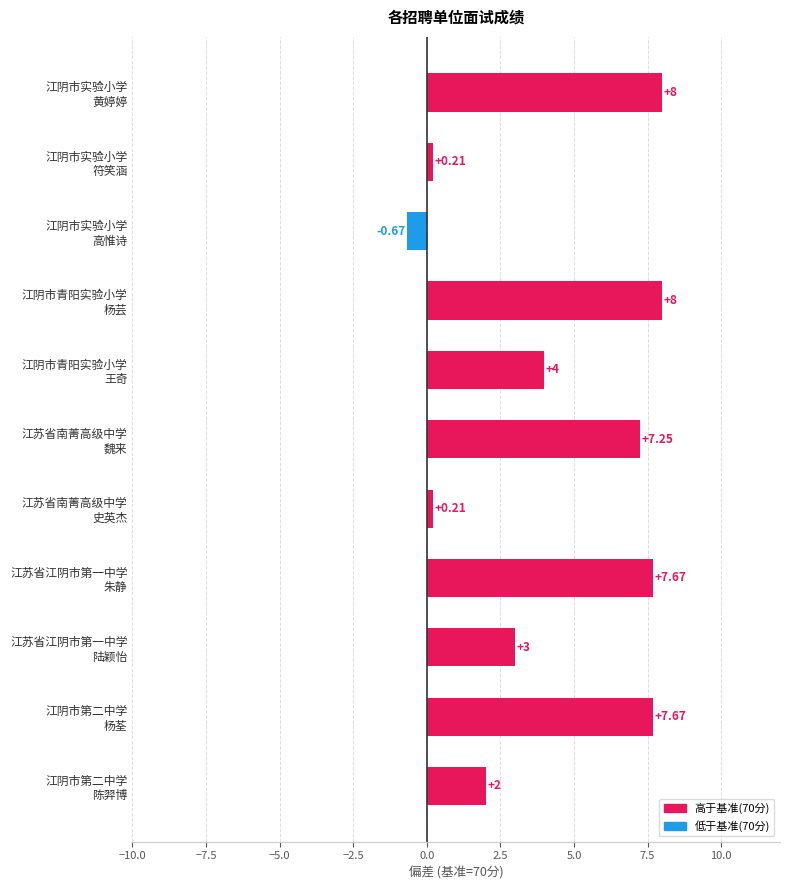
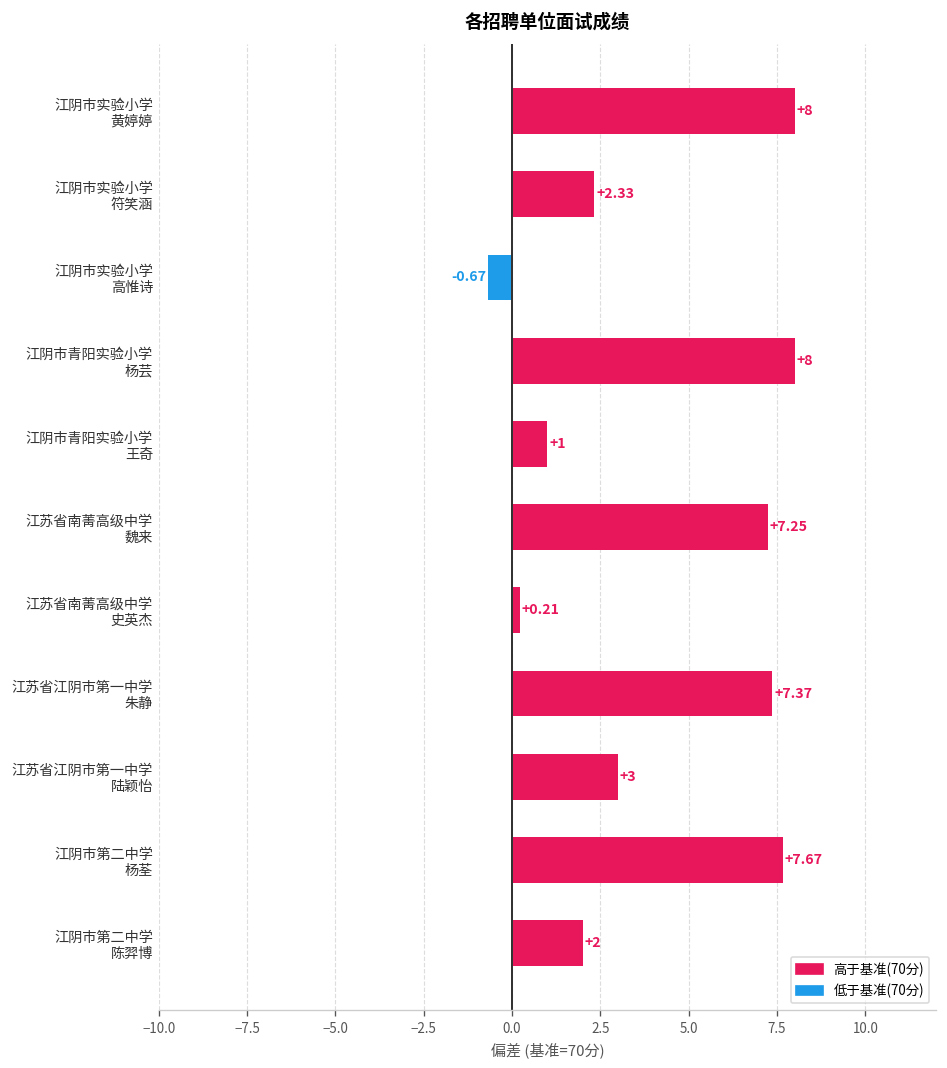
  {
    "江阴市实验小学 黄婷婷": "+8",
-   "江阴市实验小学 符笑涵": "+0.21",
+   "江阴市实验小学 符笑涵": "+2.33",
    "江阴市实验小学 高惟诗": "-0.67",
    "江阴市青阳实验小学 杨芸": "+8",
-   "江阴市青阳实验小学 王奇": "+4",
+   "江阴市青阳实验小学 王奇": "+1",
    "江苏省南菁高级中学 魏来": "+7.25",
    "江苏省南菁高级中学 史英杰": "+0.21",
-   "江苏省江阴市第一中学 朱静": "+7.67",
+   "江苏省江阴市第一中学 朱静": "+7.37",
    "江苏省江阴市第一中学 陆颖怡": "+3",
    "江阴市第二中学 杨荃": "+7.67",
    "江阴市第二中学 陈羿博": "+2"
  }
